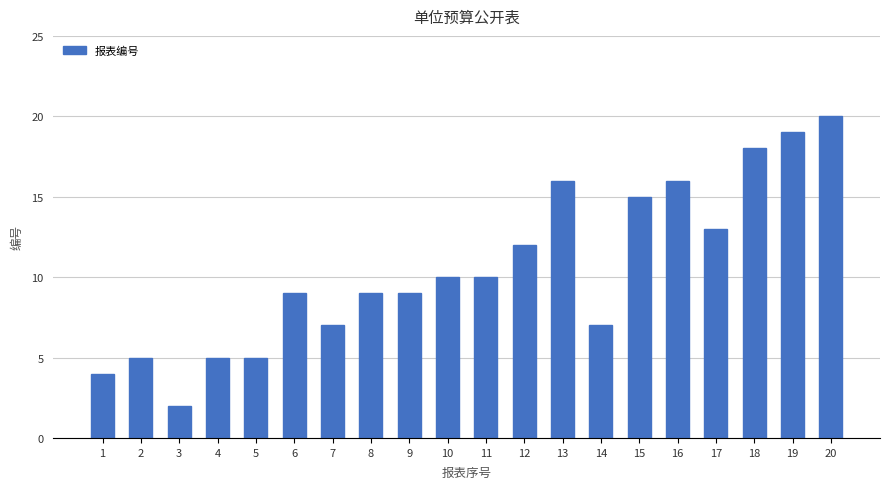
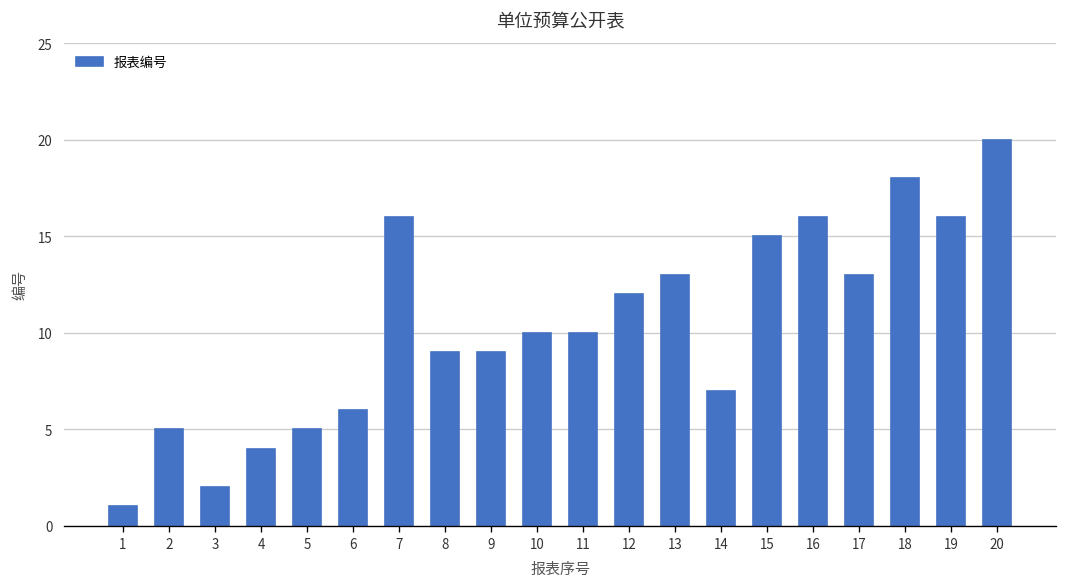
  {
-   "1": 4,
+   "1": 1,
    "2": 5,
    "3": 2,
-   "4": 5,
+   "4": 4,
    "5": 5,
-   "6": 9,
-   "7": 7,
+   "6": 6,
+   "7": 16,
    "8": 9,
    "9": 9,
    "10": 10,
    "11": 10,
    "12": 12,
-   "13": 16,
+   "13": 13,
    "14": 7,
    "15": 15,
    "16": 16,
    "17": 13,
    "18": 18,
-   "19": 19,
+   "19": 16,
    "20": 20
  }
